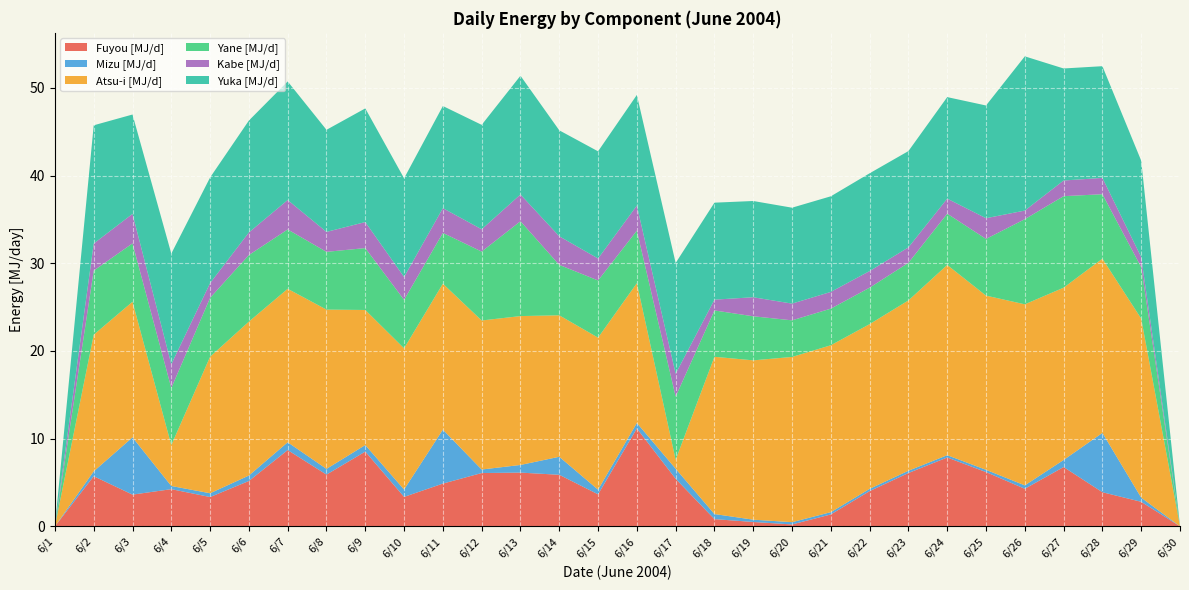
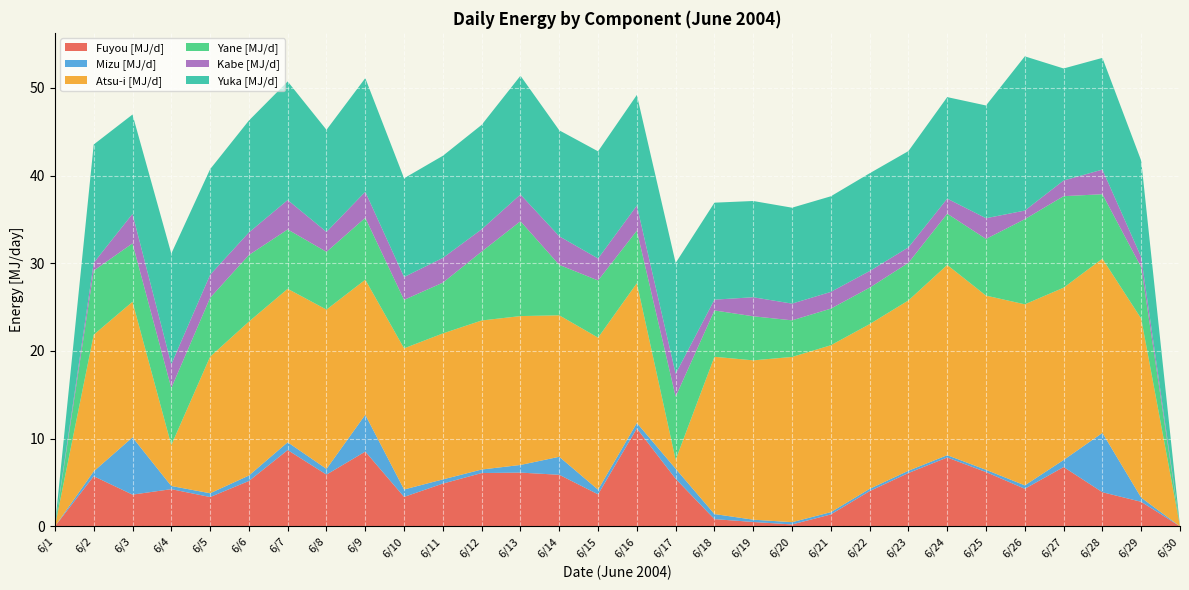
  {
    "Fuyou [MJ/d]": {
      "6/2": 6,
      "6/3": 4,
      "6/4": 4,
      "6/5": 3,
      "6/6": 5,
      "6/7": 9,
      "6/8": 6,
      "6/9": 9,
      "6/10": 3,
      "6/11": 5,
      "6/12": 6,
      "6/13": 6,
      "6/14": 6,
      "6/15": 4,
      "6/16": 11,
      "6/17": 5,
      "6/18": 1,
      "6/26": 4,
      "6/27": 7,
      "6/28": 4,
      "6/29": 3
    },
    "Mizu [MJ/d]": {
      "6/2": 1,
      "6/3": 7,
      "6/4": 0,
      "6/5": 0,
      "6/6": 1,
      "6/7": 1,
      "6/8": 1,
-     "6/9": 1,
+     "6/9": 4,
      "6/10": 1,
-     "6/11": 6,
+     "6/11": 0,
      "6/12": 0,
      "6/13": 1,
      "6/14": 2,
      "6/15": 1,
      "6/16": 1,
      "6/17": 1,
      "6/18": 1,
      "6/26": 0,
      "6/27": 1,
      "6/28": 7,
      "6/29": 0
    },
    "Atsu-i [MJ/d]": {
      "6/2": 16,
      "6/3": 15,
      "6/4": 5,
      "6/5": 16,
      "6/6": 18,
      "6/7": 17,
      "6/8": 18,
      "6/9": 15,
      "6/10": 16,
      "6/11": 17,
      "6/12": 17,
      "6/13": 17,
      "6/14": 16,
      "6/15": 17,
      "6/16": 16,
      "6/17": 1,
      "6/18": 18,
      "6/19": 18,
      "6/20": 19,
      "6/21": 19,
      "6/22": 19,
      "6/23": 19,
      "6/24": 22,
      "6/25": 20,
      "6/26": 21,
      "6/27": 20,
      "6/28": 20,
      "6/29": 20
    },
    "Kabe [MJ/d]": {
-     "6/2": 3,
+     "6/2": 1,
      "6/3": 3,
      "6/4": 3,
-     "6/5": 2,
+     "6/5": 3,
      "6/6": 3,
      "6/7": 3,
      "6/8": 2,
      "6/9": 3,
      "6/10": 3,
      "6/11": 3,
      "6/12": 3,
      "6/13": 3,
      "6/14": 3,
      "6/15": 3,
      "6/16": 3,
      "6/17": 3,
      "6/18": 1,
      "6/19": 2,
      "6/20": 2,
      "6/21": 2,
      "6/22": 2,
      "6/23": 2,
      "6/24": 2,
      "6/25": 2,
      "6/26": 1,
      "6/27": 2,
-     "6/28": 2,
+     "6/28": 3,
      "6/29": 1
    }
  }
